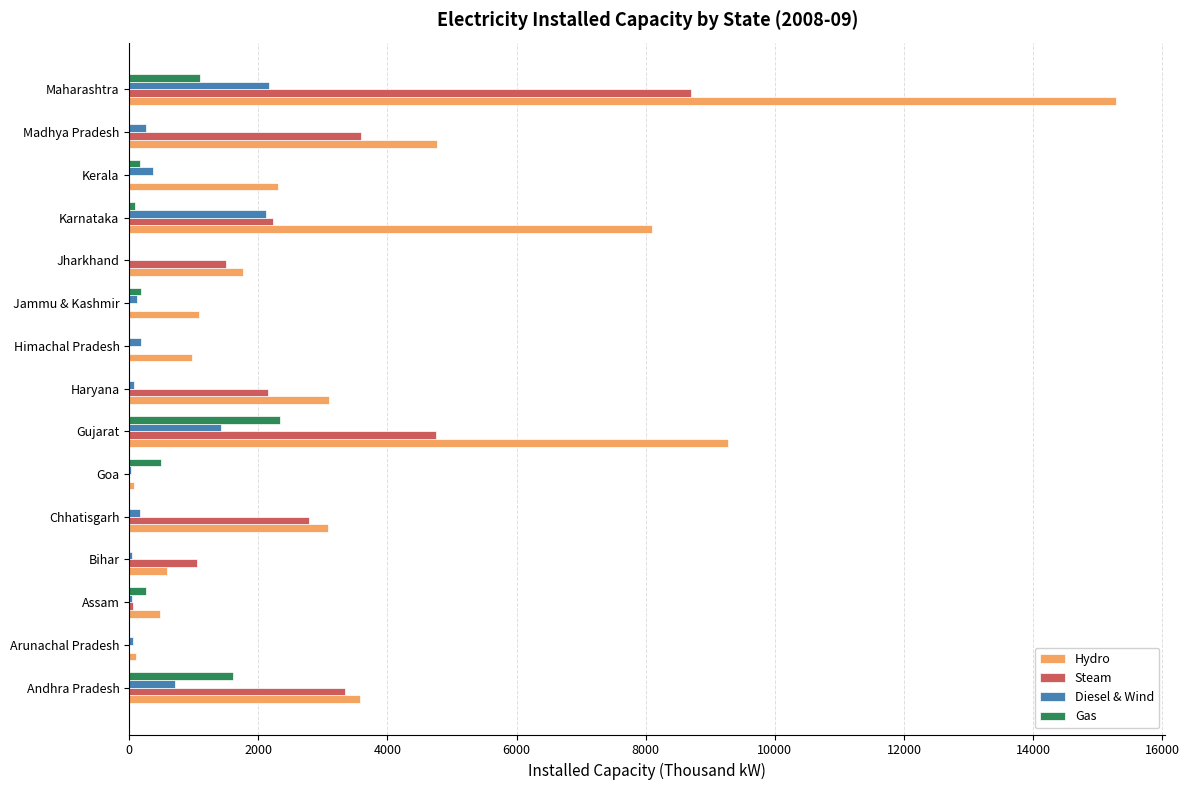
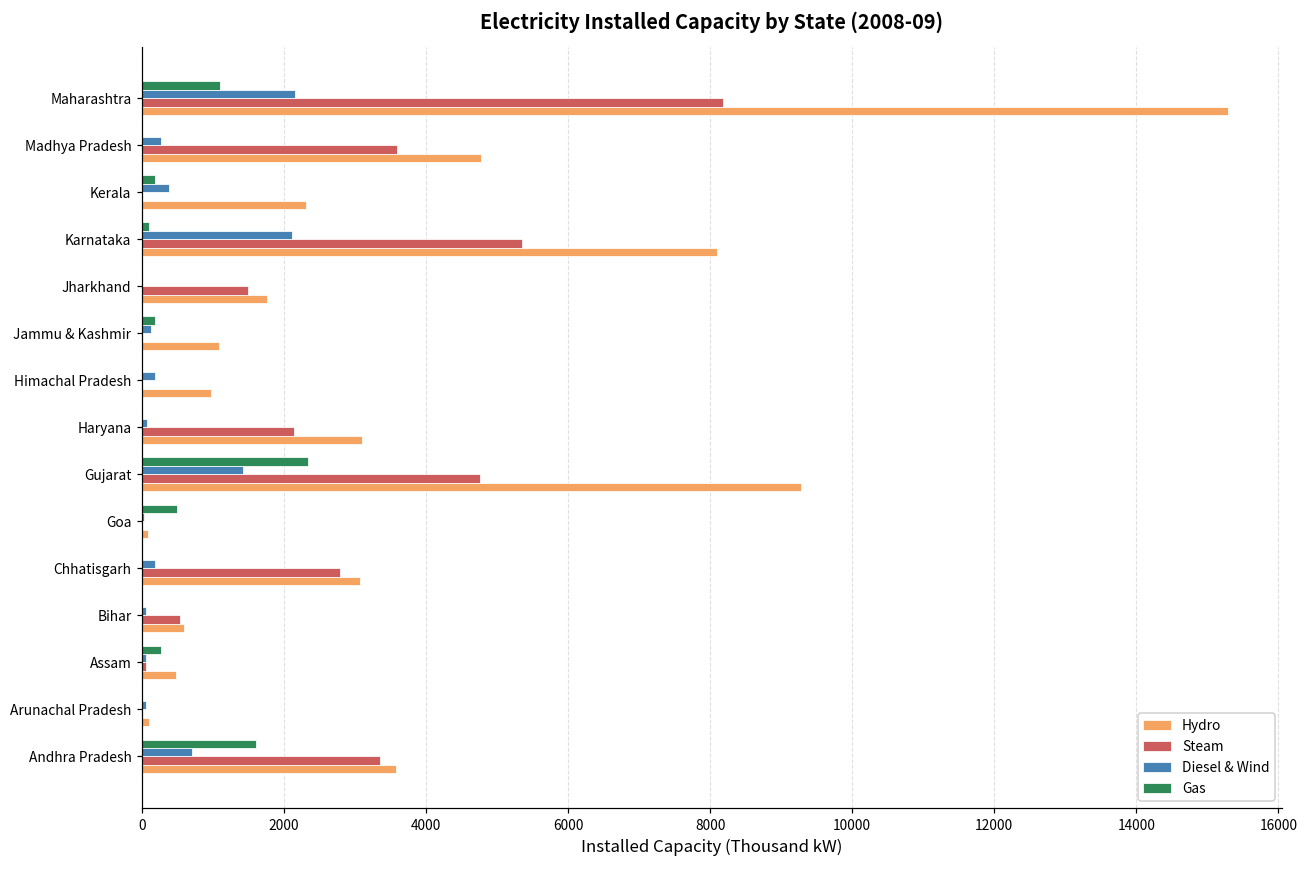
  {
    "Hydro": {
      "Maharashtra": 15300,
      "Madhya Pradesh": 4800,
      "Kerala": 2300,
      "Karnataka": 8100,
      "Jharkhand": 1800,
      "Jammu & Kashmir": 1100,
      "Himachal Pradesh": 1000,
      "Haryana": 3100,
      "Gujarat": 9300,
      "Goa": 100,
      "Chhatisgarh": 3100,
      "Bihar": 600,
      "Assam": 500,
      "Arunachal Pradesh": 100,
      "Andhra Pradesh": 3600
    },
    "Steam": {
-     "Maharashtra": 8700,
+     "Maharashtra": 8200,
      "Madhya Pradesh": 3600,
      "Kerala": 0,
-     "Karnataka": 2200,
+     "Karnataka": 5400,
      "Jharkhand": 1500,
      "Jammu & Kashmir": 0,
      "Himachal Pradesh": 0,
      "Haryana": 2100,
      "Gujarat": 4800,
      "Goa": 0,
      "Chhatisgarh": 2800,
-     "Bihar": 1100,
+     "Bihar": 500,
      "Assam": 100,
      "Arunachal Pradesh": 0,
      "Andhra Pradesh": 3300
    },
    "Diesel & Wind": {
      "Maharashtra": 2200,
      "Madhya Pradesh": 300,
      "Kerala": 400,
      "Karnataka": 2100,
      "Jammu & Kashmir": 100,
      "Himachal Pradesh": 200,
      "Haryana": 100,
      "Gujarat": 1400,
      "Chhatisgarh": 200,
      "Bihar": 100,
      "Assam": 0,
      "Arunachal Pradesh": 100,
      "Andhra Pradesh": 700
    },
    "Gas": {
      "Maharashtra": 1100,
      "Madhya Pradesh": 0,
      "Kerala": 200,
      "Karnataka": 100,
      "Jammu & Kashmir": 200,
      "Himachal Pradesh": 0,
      "Haryana": 0,
      "Gujarat": 2300,
      "Goa": 500,
      "Chhatisgarh": 0,
      "Bihar": 0,
      "Assam": 300,
      "Arunachal Pradesh": 0,
      "Andhra Pradesh": 1600
    }
  }
